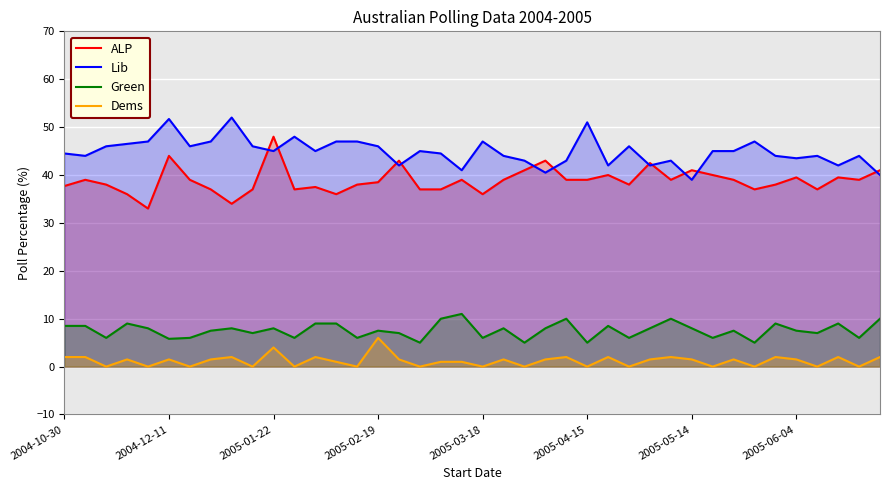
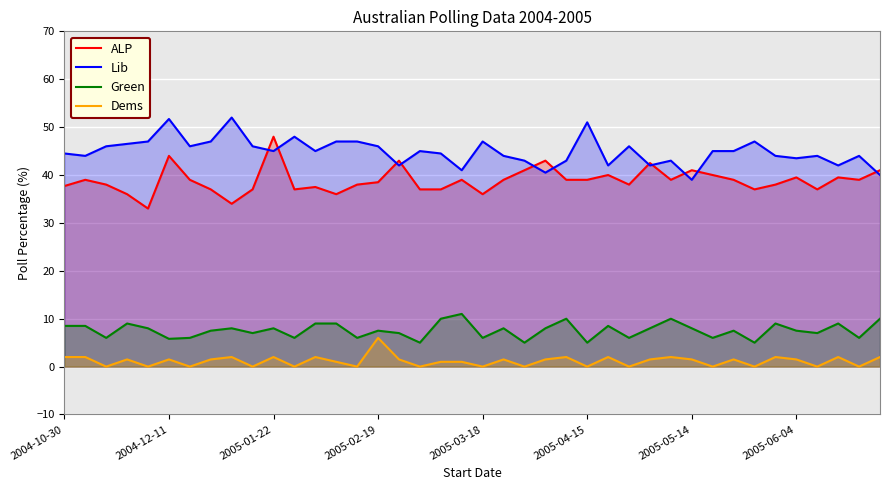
  {
    "ALP": {
      "2004-10-30": 38,
      "2004-12-11": 44,
      "2005-01-22": 48,
      "2005-02-19": 39,
      "2005-03-18": 36,
      "2005-04-15": 39,
      "2005-05-14": 41,
      "2005-06-04": 40
    },
    "Lib": {
      "2004-10-30": 45,
      "2004-12-11": 52,
      "2005-01-22": 45,
      "2005-02-19": 46,
      "2005-03-18": 47,
      "2005-04-15": 51,
      "2005-05-14": 39,
      "2005-06-04": 44
    },
    "Green": {
      "2004-10-30": 9,
      "2004-12-11": 6,
      "2005-01-22": 8,
      "2005-02-19": 8,
      "2005-03-18": 6,
      "2005-04-15": 5,
      "2005-05-14": 8,
      "2005-06-04": 8
    },
    "Dems": {
      "2004-10-30": 2,
      "2004-12-11": 2,
-     "2005-01-22": 4,
+     "2005-01-22": 2,
      "2005-02-19": 6,
      "2005-03-18": 0,
      "2005-04-15": 0,
      "2005-05-14": 2,
      "2005-06-04": 2
    }
  }
